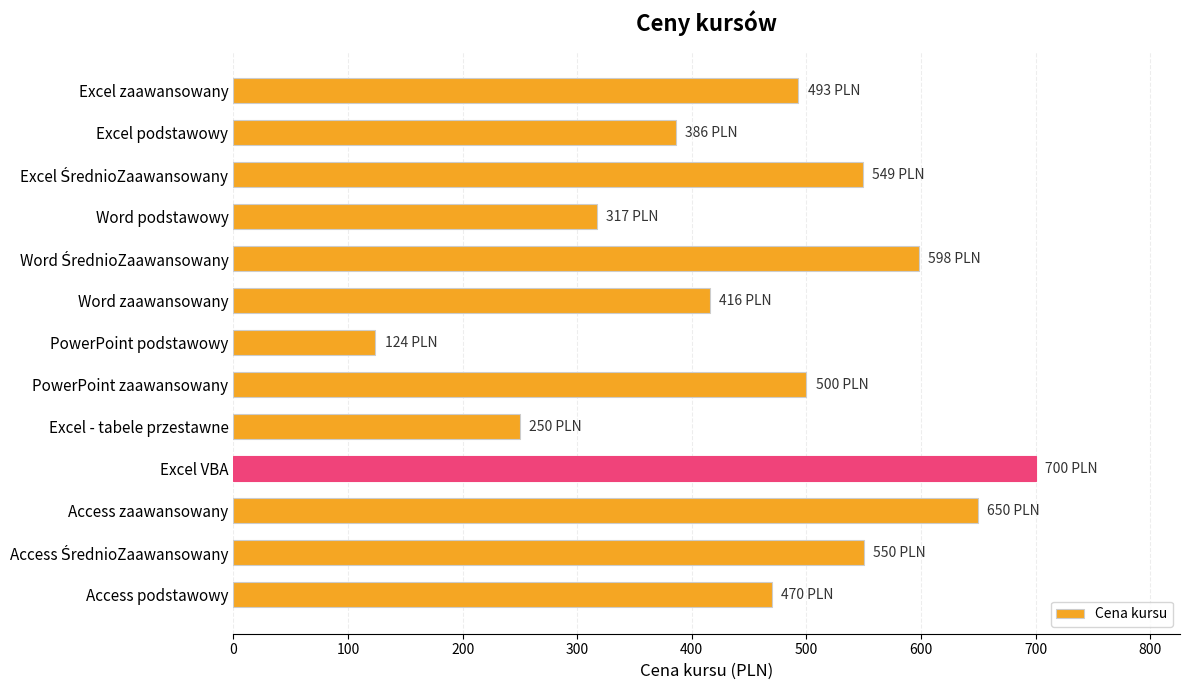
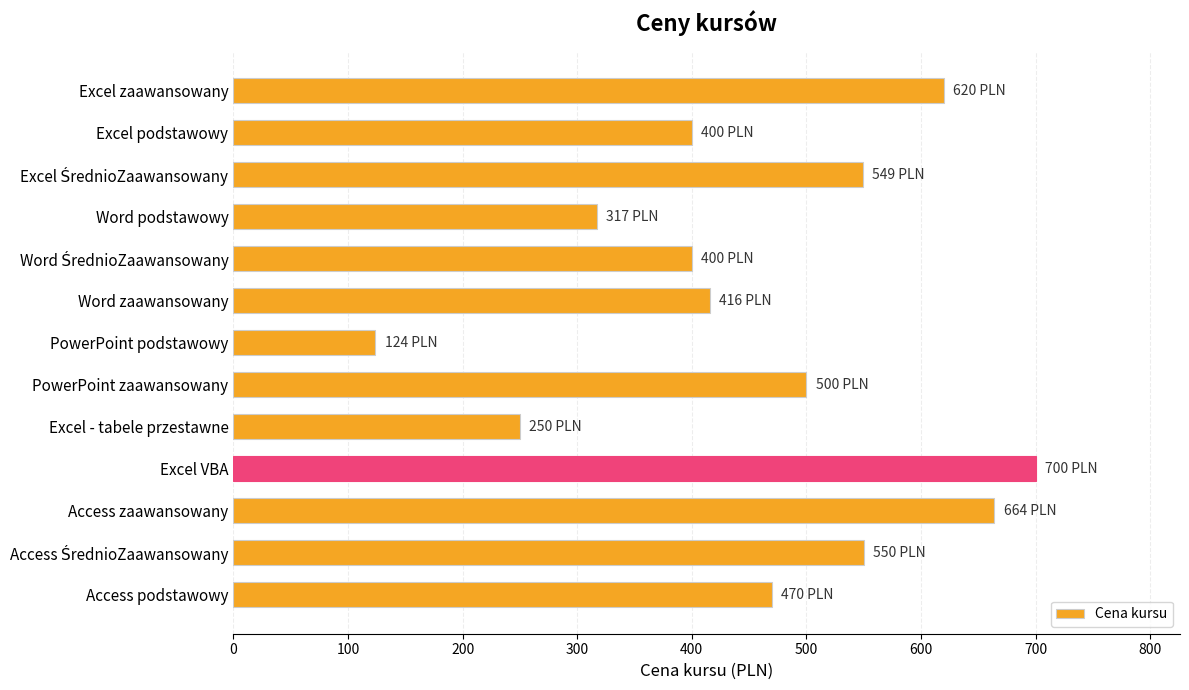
  {
-   "Excel zaawansowany": 493,
-   "Excel podstawowy": 386,
+   "Excel zaawansowany": 620,
+   "Excel podstawowy": 400,
    "Excel ŚrednioZaawansowany": 549,
    "Word podstawowy": 317,
-   "Word ŚrednioZaawansowany": 598,
+   "Word ŚrednioZaawansowany": 400,
    "Word zaawansowany": 416,
    "PowerPoint podstawowy": 124,
    "PowerPoint zaawansowany": 500,
    "Excel - tabele przestawne": 250,
    "Excel VBA": 700,
-   "Access zaawansowany": 650,
+   "Access zaawansowany": 664,
    "Access ŚrednioZaawansowany": 550,
    "Access podstawowy": 470
  }
